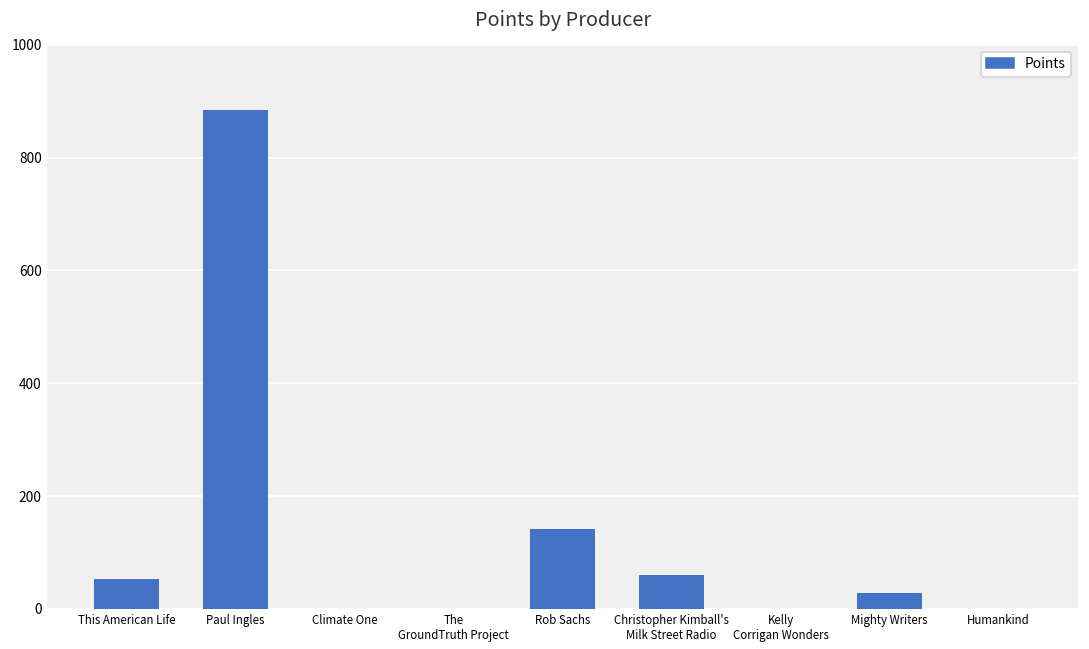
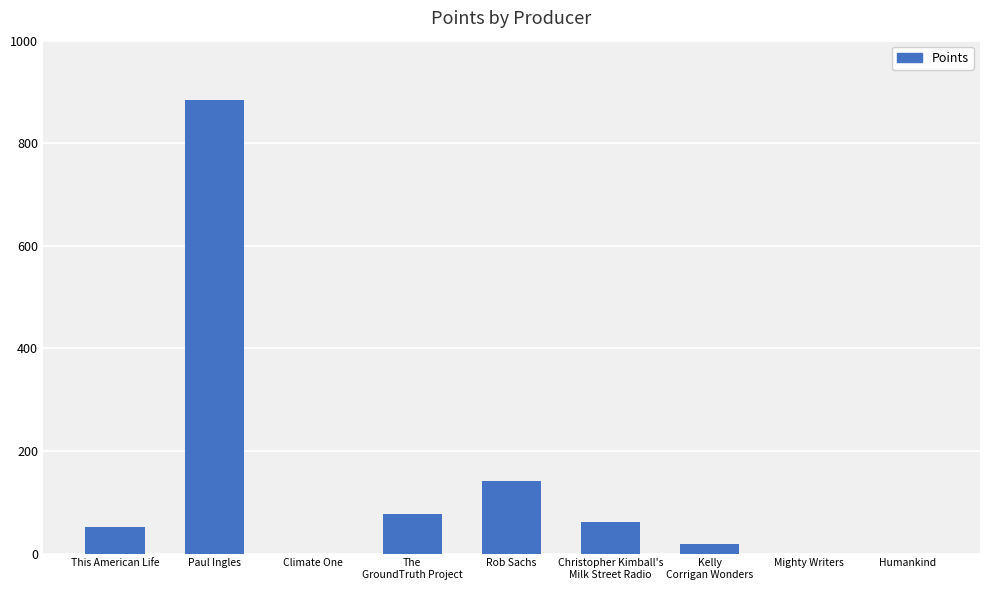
  {
    "This American Life": 50,
    "Paul Ingles": 890,
    "Climate One": 0,
-   "The GroundTruth Project": 0,
+   "The GroundTruth Project": 80,
    "Rob Sachs": 140,
    "Christopher Kimball's Milk Street Radio": 60,
-   "Kelly Corrigan Wonders": 0,
-   "Mighty Writers": 30,
+   "Kelly Corrigan Wonders": 20,
+   "Mighty Writers": 0,
    "Humankind": 0
  }
